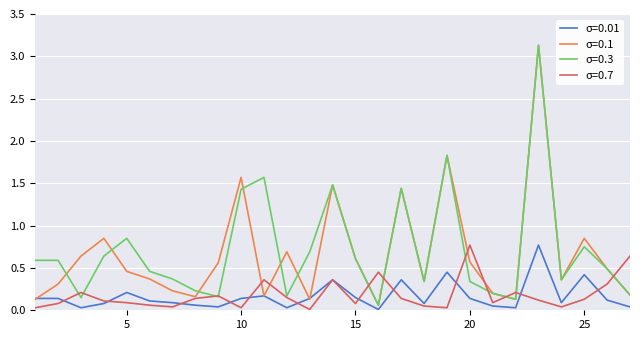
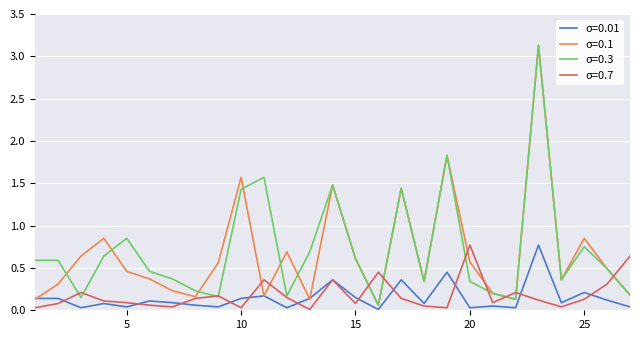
  {
    "σ=0.01": {
-     "5": 0.2,
+     "5": 0.0,
      "10": 0.1,
      "15": 0.2,
-     "20": 0.1,
-     "25": 0.4
+     "20": 0.0,
+     "25": 0.2
    },
    "σ=0.3": {
      "5": 0.9,
      "10": 1.4,
      "20": 0.3,
      "25": 0.8
    }
  }
